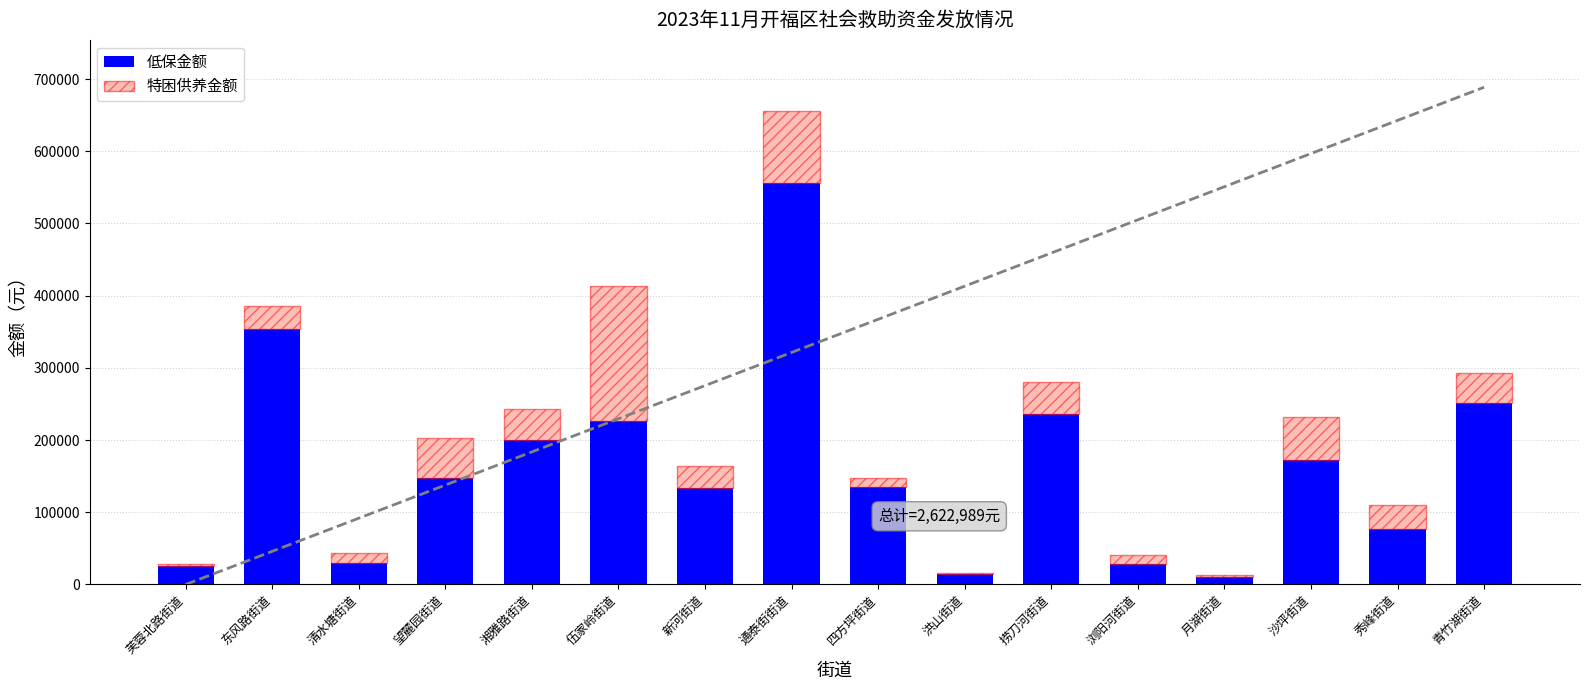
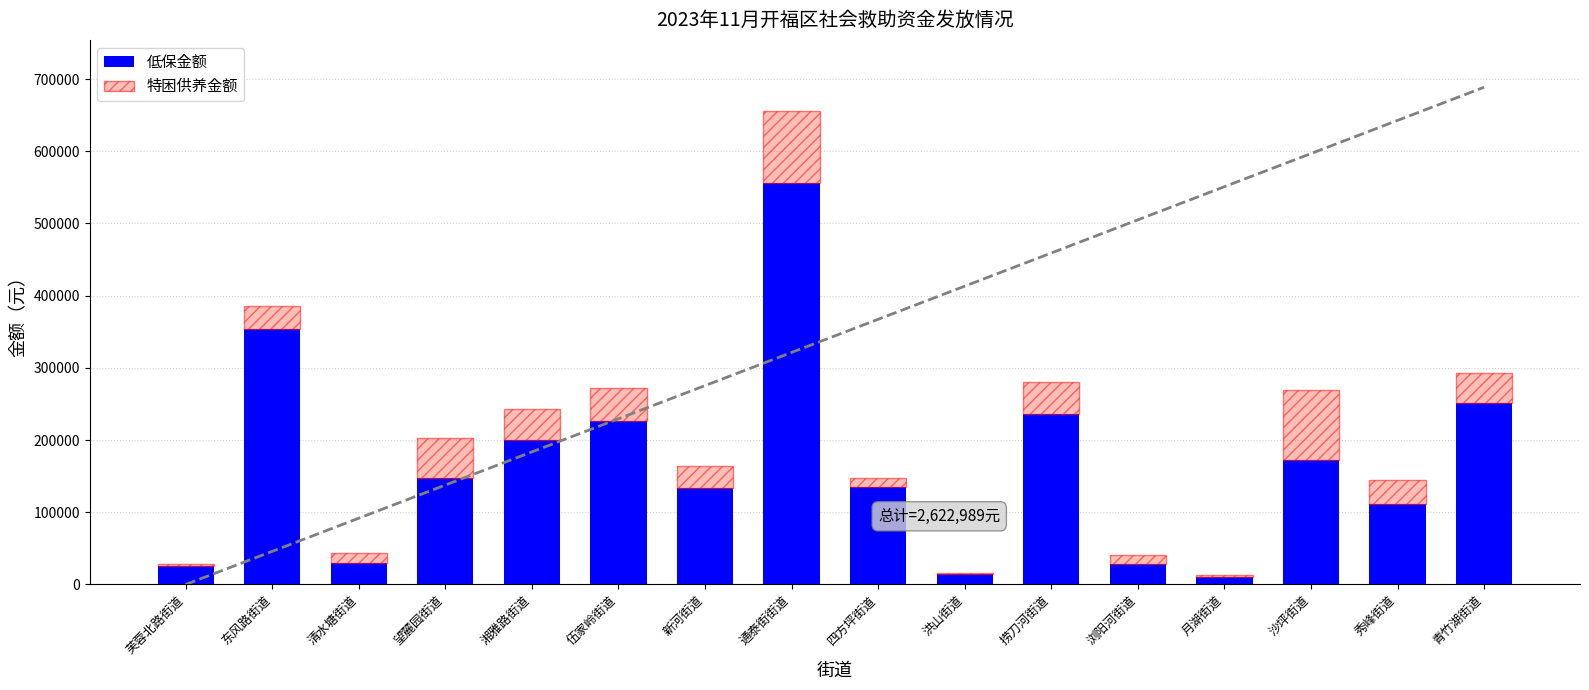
  {
    "低保金额": {
      "芙蓉北路街道": 30000,
      "东风路街道": 350000,
      "清水塘街道": 30000,
      "望麓园街道": 150000,
      "湘雅路街道": 200000,
      "伍家岭街道": 230000,
      "新河街道": 130000,
      "通泰街街道": 560000,
      "洪山街道": 10000,
      "捞刀河街道": 240000,
      "浏阳河街道": 30000,
      "月湖街道": 10000,
      "沙坪街道": 170000,
-     "秀峰街道": 80000,
+     "秀峰街道": 110000,
      "青竹湖街道": 250000
    },
    "特困供养金额": {
      "东风路街道": 30000,
      "清水塘街道": 10000,
      "望麓园街道": 60000,
      "湘雅路街道": 40000,
-     "伍家岭街道": 190000,
+     "伍家岭街道": 50000,
      "新河街道": 30000,
      "通泰街街道": 100000,
      "四方坪街道": 10000,
      "捞刀河街道": 40000,
      "浏阳河街道": 10000,
-     "沙坪街道": 60000,
+     "沙坪街道": 100000,
      "秀峰街道": 30000,
      "青竹湖街道": 40000
    }
  }
